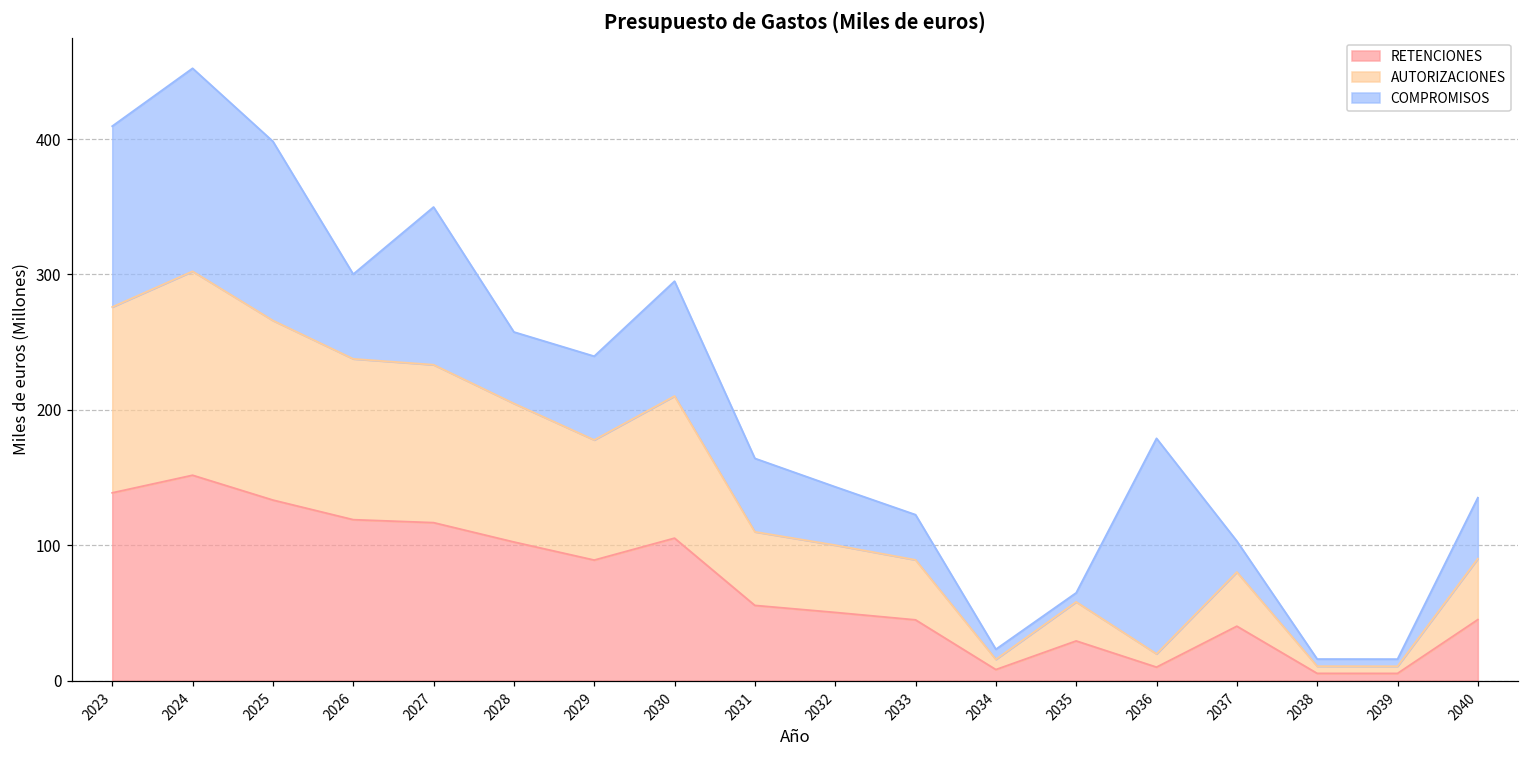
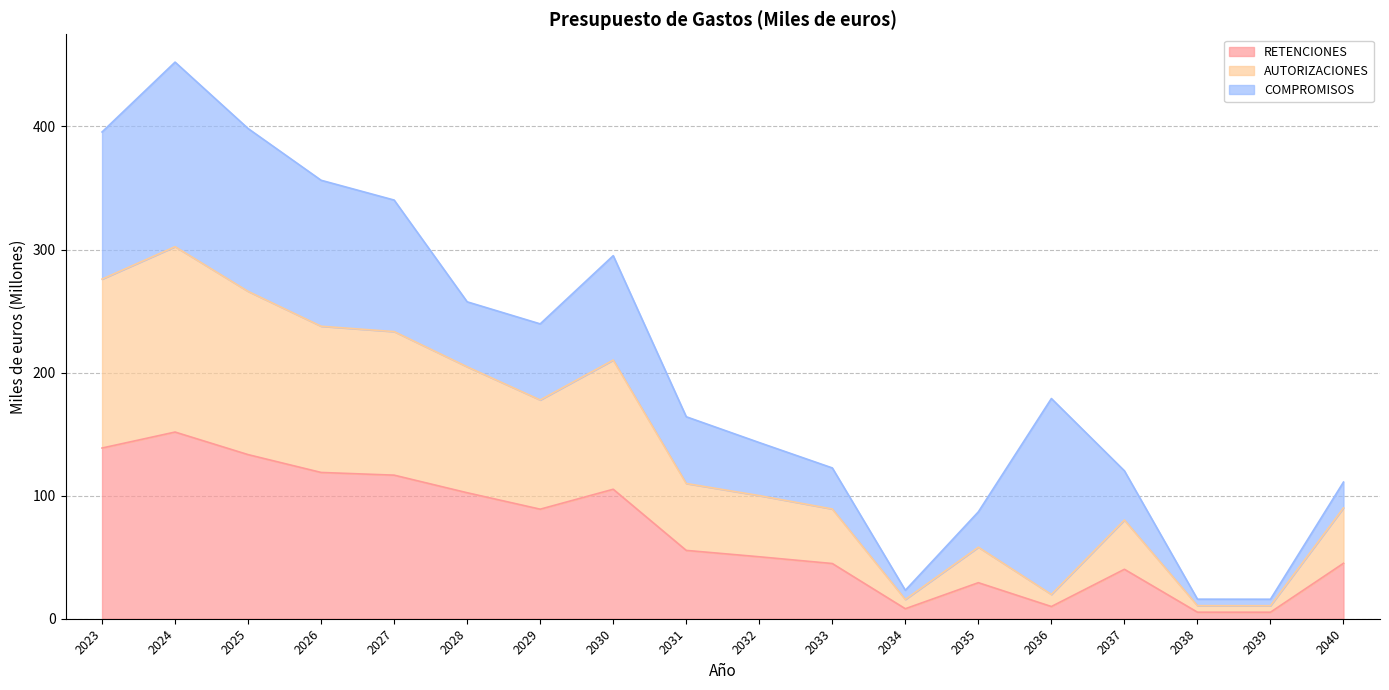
  {
    "COMPROMISOS": {
-     "2023": 134,
+     "2023": 120,
      "2024": 150,
      "2025": 132,
-     "2026": 63,
-     "2027": 116,
+     "2026": 119,
+     "2027": 107,
      "2028": 53,
      "2029": 62,
      "2030": 85,
      "2031": 54,
      "2032": 43,
      "2033": 33,
      "2034": 7,
-     "2035": 7,
+     "2035": 29,
      "2036": 159,
-     "2037": 23,
+     "2037": 40,
      "2038": 5,
      "2039": 5,
-     "2040": 45
+     "2040": 21
    }
  }
